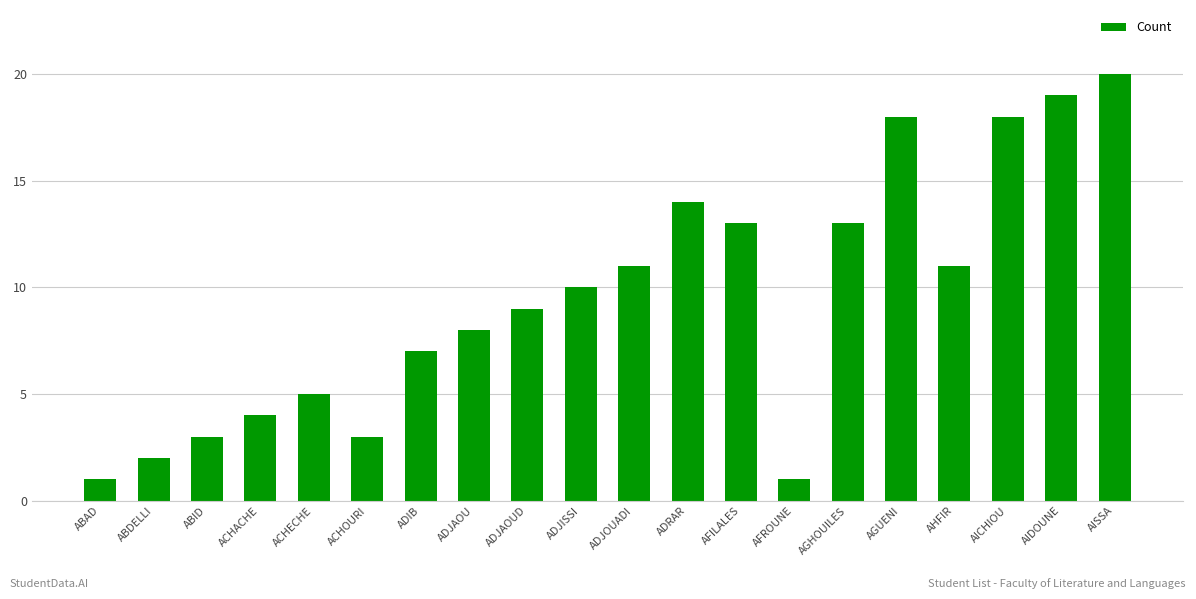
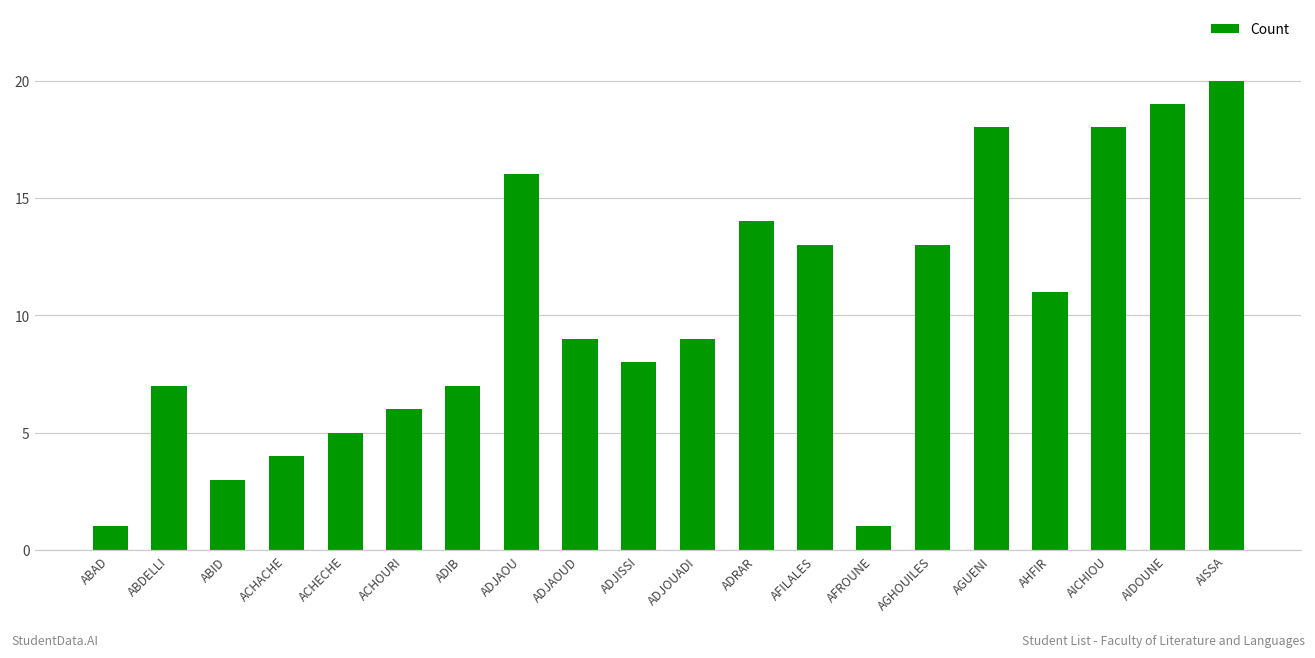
  {
    "ABAD": 1,
-   "ABDELLI": 2,
+   "ABDELLI": 7,
    "ABID": 3,
    "ACHACHE": 4,
    "ACHECHE": 5,
-   "ACHOURI": 3,
+   "ACHOURI": 6,
    "ADIB": 7,
-   "ADJAOU": 8,
+   "ADJAOU": 16,
    "ADJAOUD": 9,
-   "ADJISSI": 10,
-   "ADJOUADI": 11,
+   "ADJISSI": 8,
+   "ADJOUADI": 9,
    "ADRAR": 14,
    "AFILALES": 13,
    "AFROUNE": 1,
    "AGHOUILES": 13,
    "AGUENI": 18,
    "AHFIR": 11,
    "AICHIOU": 18,
    "AIDOUNE": 19,
    "AISSA": 20
  }
